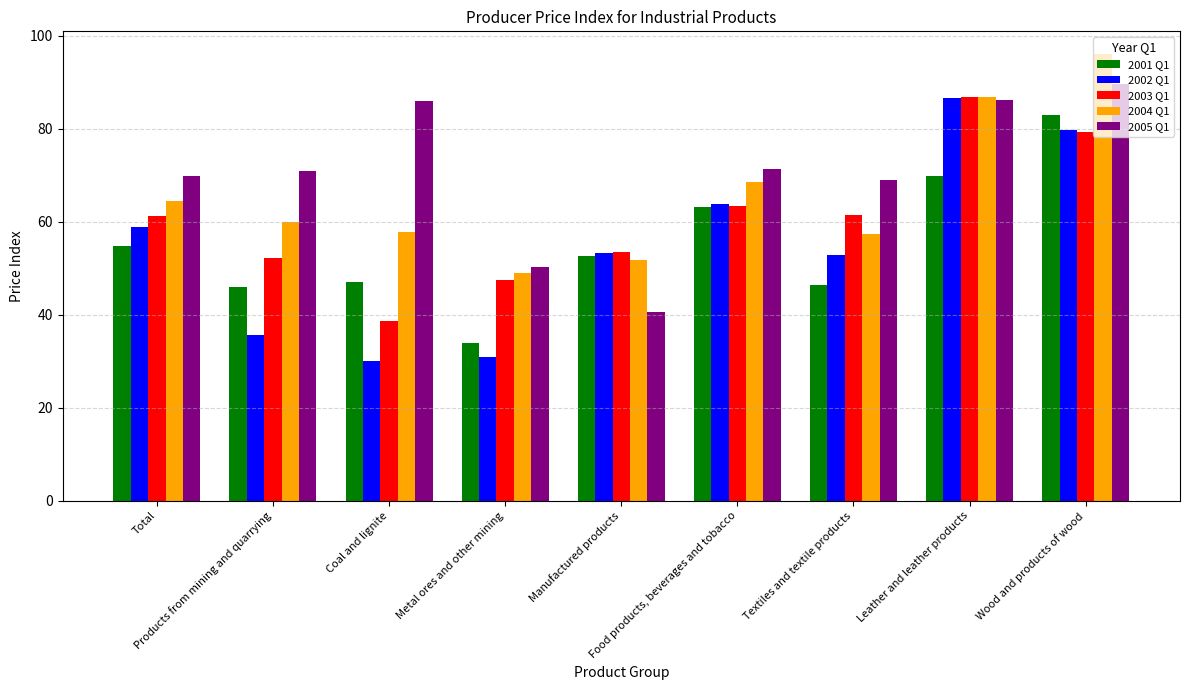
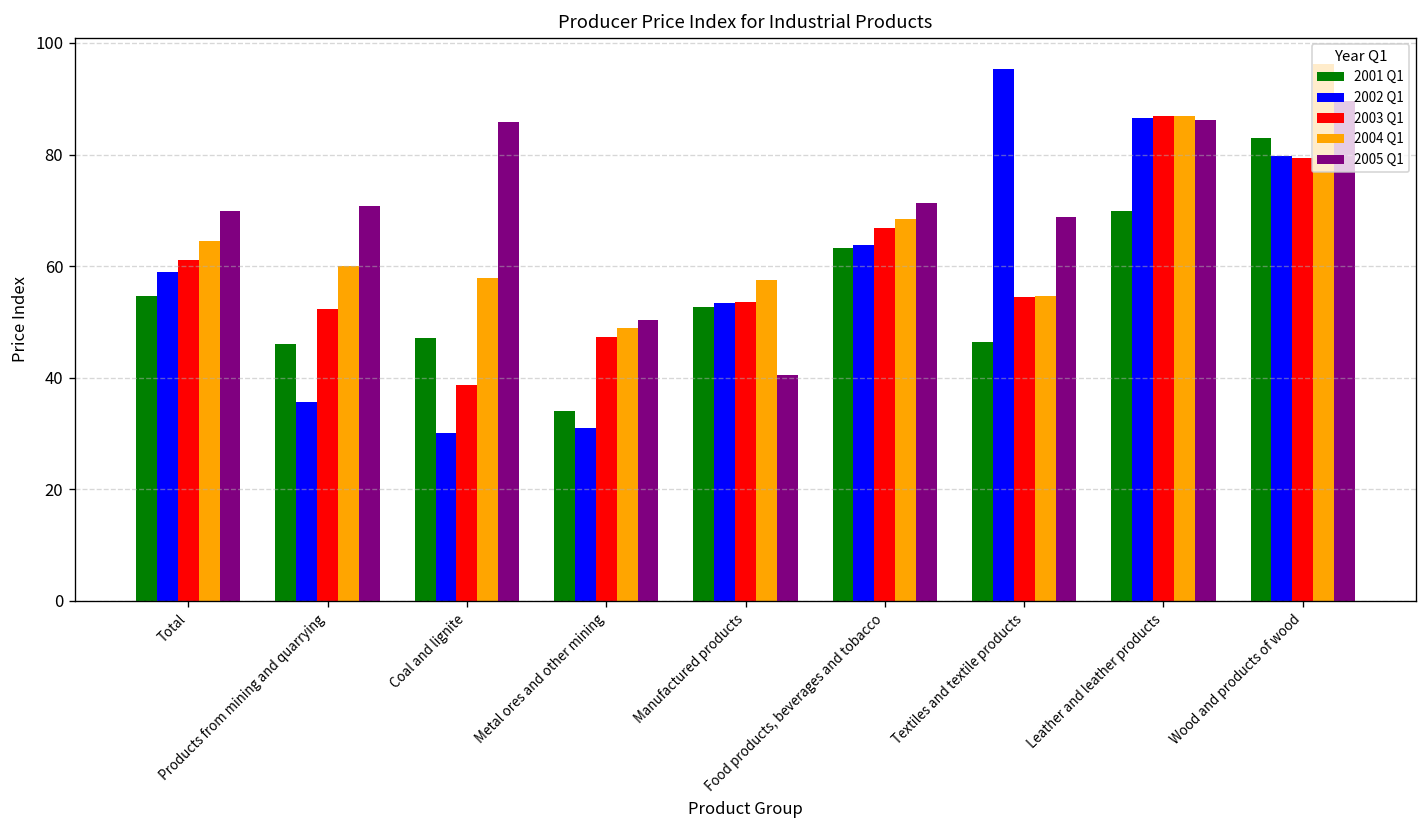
  {
    "2001 Q1": {
      "Total": 55,
      "Products from mining and quarrying": 46,
      "Coal and lignite": 47,
      "Metal ores and other mining": 34,
      "Manufactured products": 53,
      "Food products, beverages and tobacco": 63,
      "Textiles and textile products": 46,
      "Leather and leather products": 70,
      "Wood and products of wood": 83
    },
    "2002 Q1": {
      "Total": 59,
      "Products from mining and quarrying": 36,
      "Coal and lignite": 30,
      "Metal ores and other mining": 31,
      "Manufactured products": 53,
      "Food products, beverages and tobacco": 64,
-     "Textiles and textile products": 53,
+     "Textiles and textile products": 95,
      "Leather and leather products": 87,
      "Wood and products of wood": 80
    },
    "2003 Q1": {
      "Total": 61,
      "Products from mining and quarrying": 52,
      "Coal and lignite": 39,
      "Metal ores and other mining": 47,
      "Manufactured products": 53,
-     "Food products, beverages and tobacco": 63,
-     "Textiles and textile products": 61,
+     "Food products, beverages and tobacco": 67,
+     "Textiles and textile products": 54,
      "Leather and leather products": 87,
      "Wood and products of wood": 79
    },
    "2004 Q1": {
      "Total": 64,
      "Products from mining and quarrying": 60,
      "Coal and lignite": 58,
      "Metal ores and other mining": 49,
-     "Manufactured products": 52,
+     "Manufactured products": 58,
      "Food products, beverages and tobacco": 69,
-     "Textiles and textile products": 57,
+     "Textiles and textile products": 55,
      "Leather and leather products": 87
    },
    "2005 Q1": {
      "Total": 70,
      "Products from mining and quarrying": 71,
      "Coal and lignite": 86,
      "Metal ores and other mining": 50,
      "Manufactured products": 41,
      "Food products, beverages and tobacco": 71,
      "Textiles and textile products": 69,
      "Leather and leather products": 86
    }
  }
